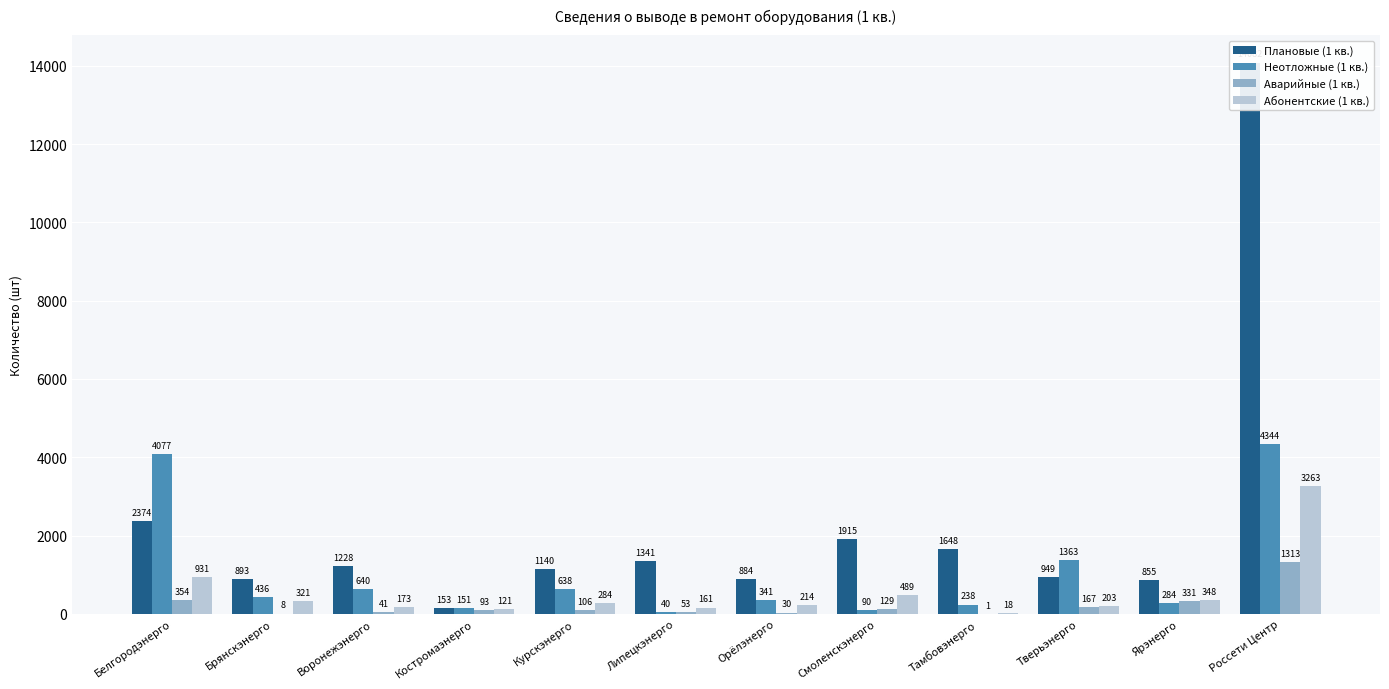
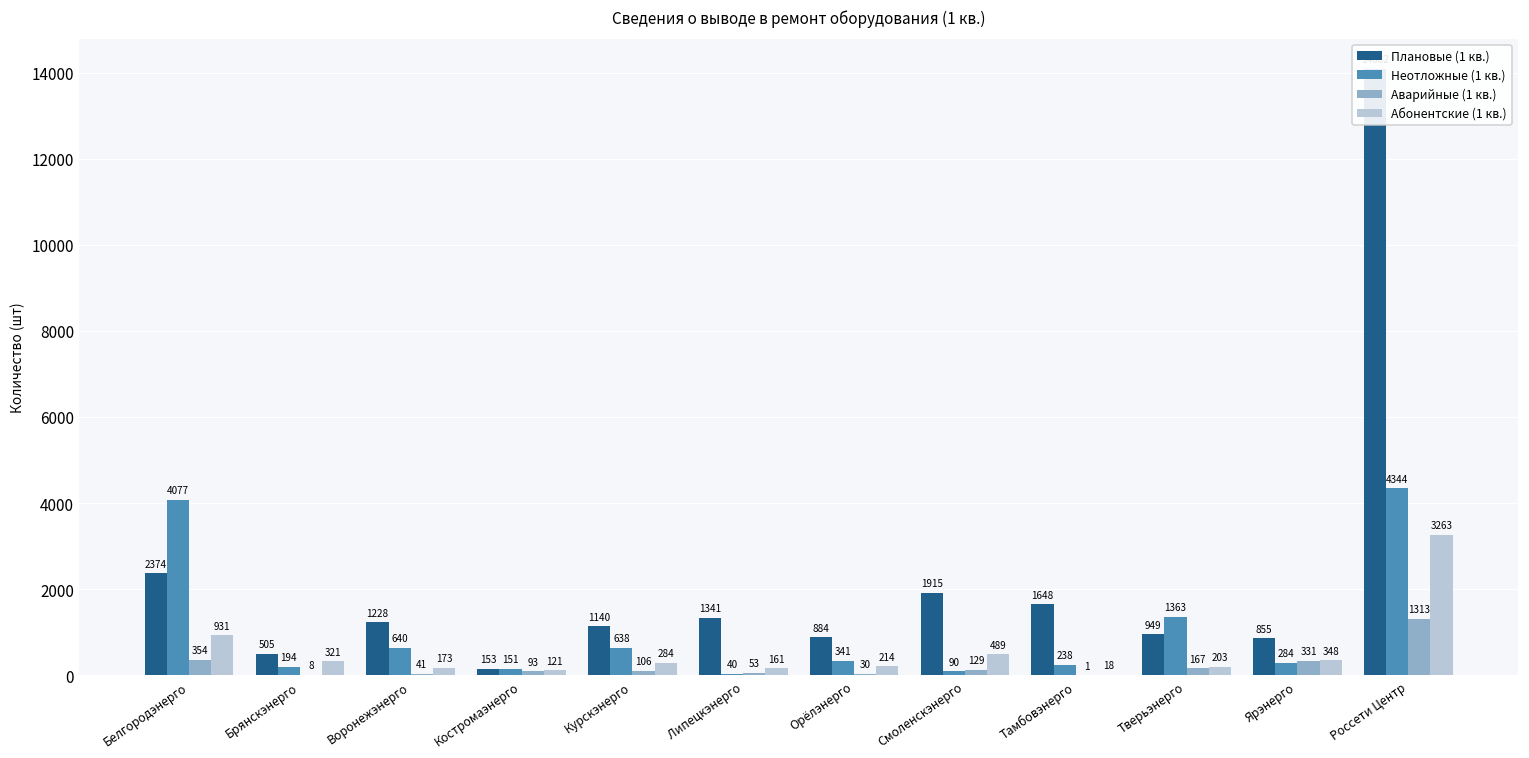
  {
    "Плановые (1 кв.)": {
      "Белгородэнерго": 2374,
-     "Брянскэнерго": 893,
+     "Брянскэнерго": 505,
      "Воронежэнерго": 1228,
      "Костромаэнерго": 153,
      "Курскэнерго": 1140,
      "Липецкэнерго": 1341,
      "Орёлэнерго": 884,
      "Смоленскэнерго": 1915,
      "Тамбовэнерго": 1648,
      "Тверьэнерго": 949,
      "Ярэнерго": 855
    },
    "Неотложные (1 кв.)": {
      "Белгородэнерго": 4077,
-     "Брянскэнерго": 436,
+     "Брянскэнерго": 194,
      "Воронежэнерго": 640,
      "Костромаэнерго": 151,
      "Курскэнерго": 638,
      "Липецкэнерго": 40,
      "Орёлэнерго": 341,
      "Смоленскэнерго": 90,
      "Тамбовэнерго": 238,
      "Тверьэнерго": 1363,
      "Ярэнерго": 284,
      "Россети Центр": 4344
    }
  }
